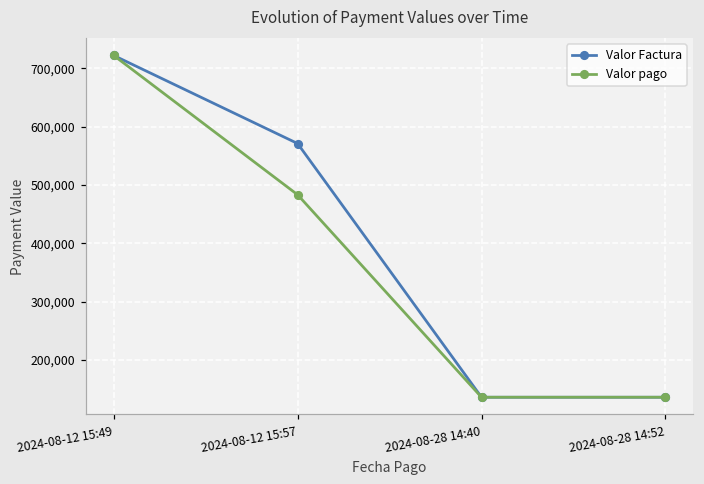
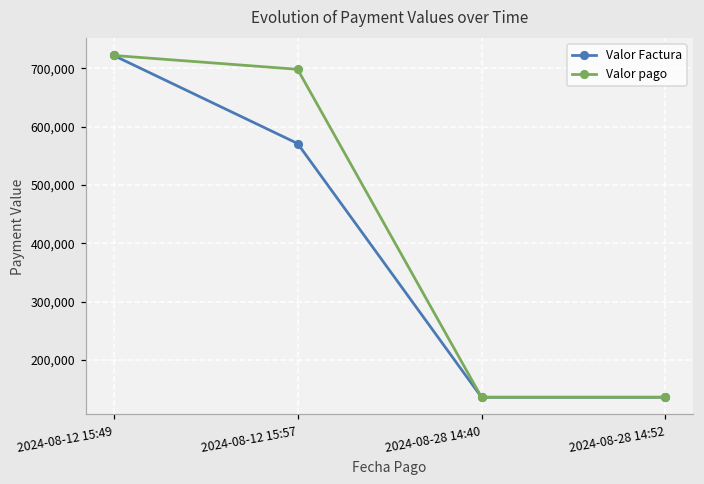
  {
    "Valor Factura": {
      "2024-08-12 15:57": "570,000"
    },
    "Valor pago": {
-     "2024-08-12 15:57": "480,000"
+     "2024-08-12 15:57": "700,000"
    }
  }
